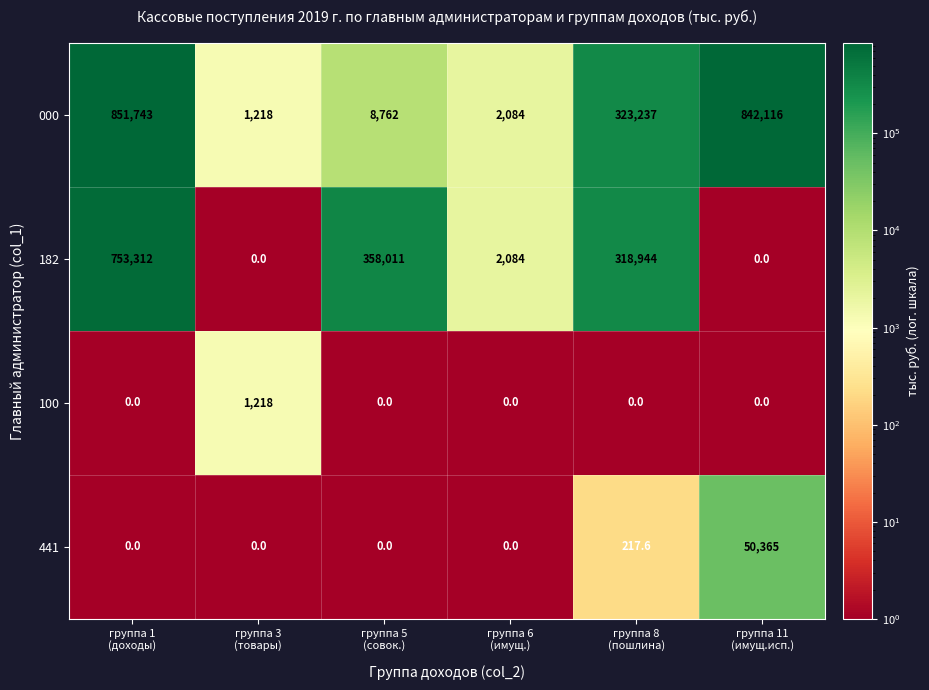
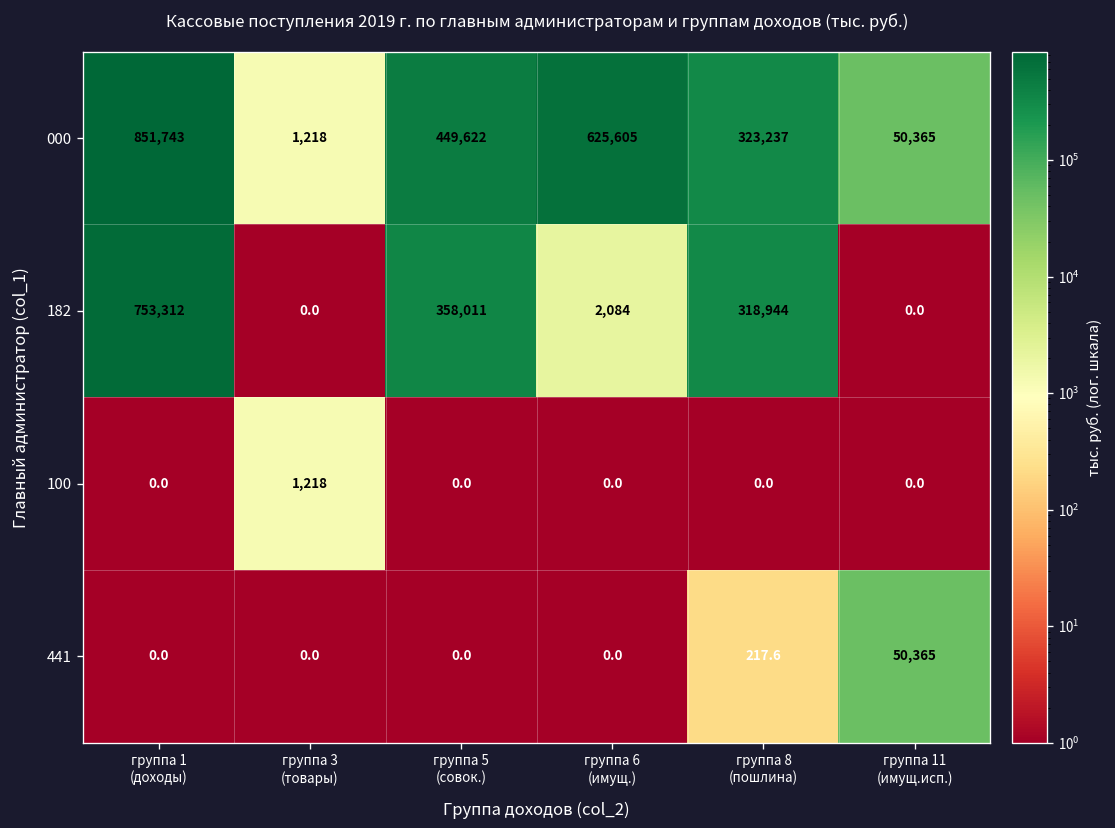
  {
    "000": {
      "группа 1 (доходы)": "851,743",
      "группа 3 (товары)": "1,218",
-     "группа 5 (совок.)": "8,762",
-     "группа 6 (имущ.)": "2,084",
+     "группа 5 (совок.)": "449,622",
+     "группа 6 (имущ.)": "625,605",
      "группа 8 (пошлина)": "323,237",
-     "группа 11 (имущ.исп.)": "842,116"
+     "группа 11 (имущ.исп.)": "50,365"
    },
    "182": {
      "группа 1 (доходы)": "753,312",
      "группа 3 (товары)": "0.0",
      "группа 5 (совок.)": "358,011",
      "группа 6 (имущ.)": "2,084",
      "группа 8 (пошлина)": "318,944",
      "группа 11 (имущ.исп.)": "0.0"
    },
    "100": {
      "группа 1 (доходы)": "0.0",
      "группа 3 (товары)": "1,218",
      "группа 5 (совок.)": "0.0",
      "группа 6 (имущ.)": "0.0",
      "группа 8 (пошлина)": "0.0",
      "группа 11 (имущ.исп.)": "0.0"
    },
    "441": {
      "группа 1 (доходы)": "0.0",
      "группа 3 (товары)": "0.0",
      "группа 5 (совок.)": "0.0",
      "группа 6 (имущ.)": "0.0",
      "группа 8 (пошлина)": "217.6",
      "группа 11 (имущ.исп.)": "50,365"
    }
  }
